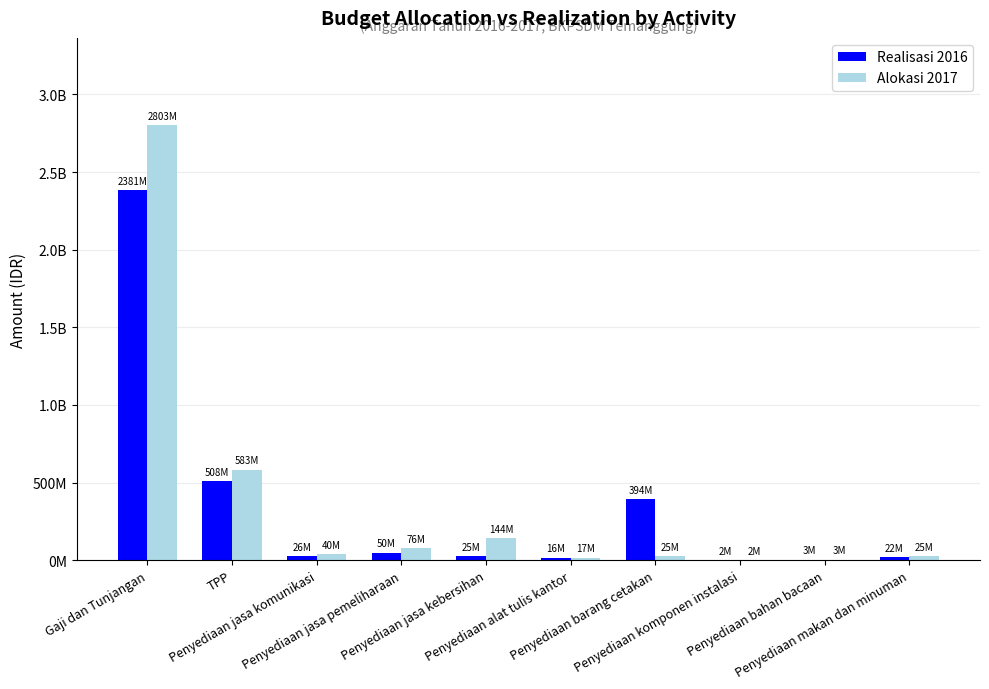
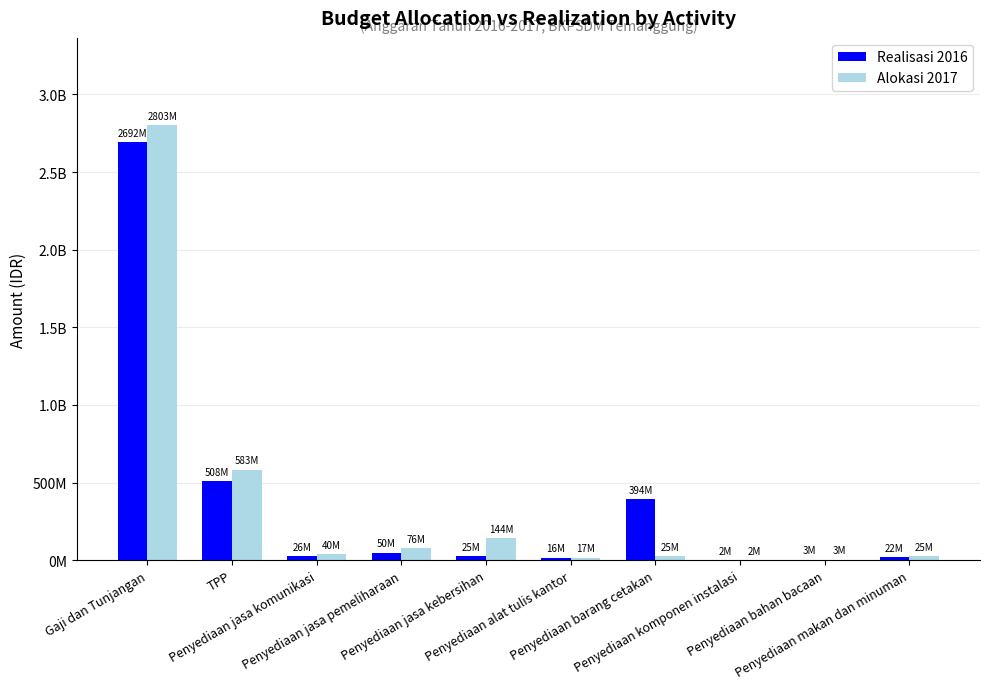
  {
    "Realisasi 2016": {
-     "Gaji dan Tunjangan": "2381M",
+     "Gaji dan Tunjangan": "2692M",
      "TPP": "508M",
      "Penyediaan jasa komunikasi": "26M",
      "Penyediaan jasa pemeliharaan": "50M",
      "Penyediaan jasa kebersihan": "25M",
      "Penyediaan alat tulis kantor": "16M",
      "Penyediaan barang cetakan": "394M",
      "Penyediaan komponen instalasi": "2M",
      "Penyediaan bahan bacaan": "3M",
      "Penyediaan makan dan minuman": "22M"
    },
    "Alokasi 2017": {
      "Gaji dan Tunjangan": "2803M",
      "TPP": "583M",
      "Penyediaan jasa komunikasi": "40M",
      "Penyediaan jasa pemeliharaan": "76M",
      "Penyediaan jasa kebersihan": "144M",
      "Penyediaan alat tulis kantor": "17M",
      "Penyediaan barang cetakan": "25M",
      "Penyediaan komponen instalasi": "2M",
      "Penyediaan bahan bacaan": "3M",
      "Penyediaan makan dan minuman": "25M"
    }
  }
